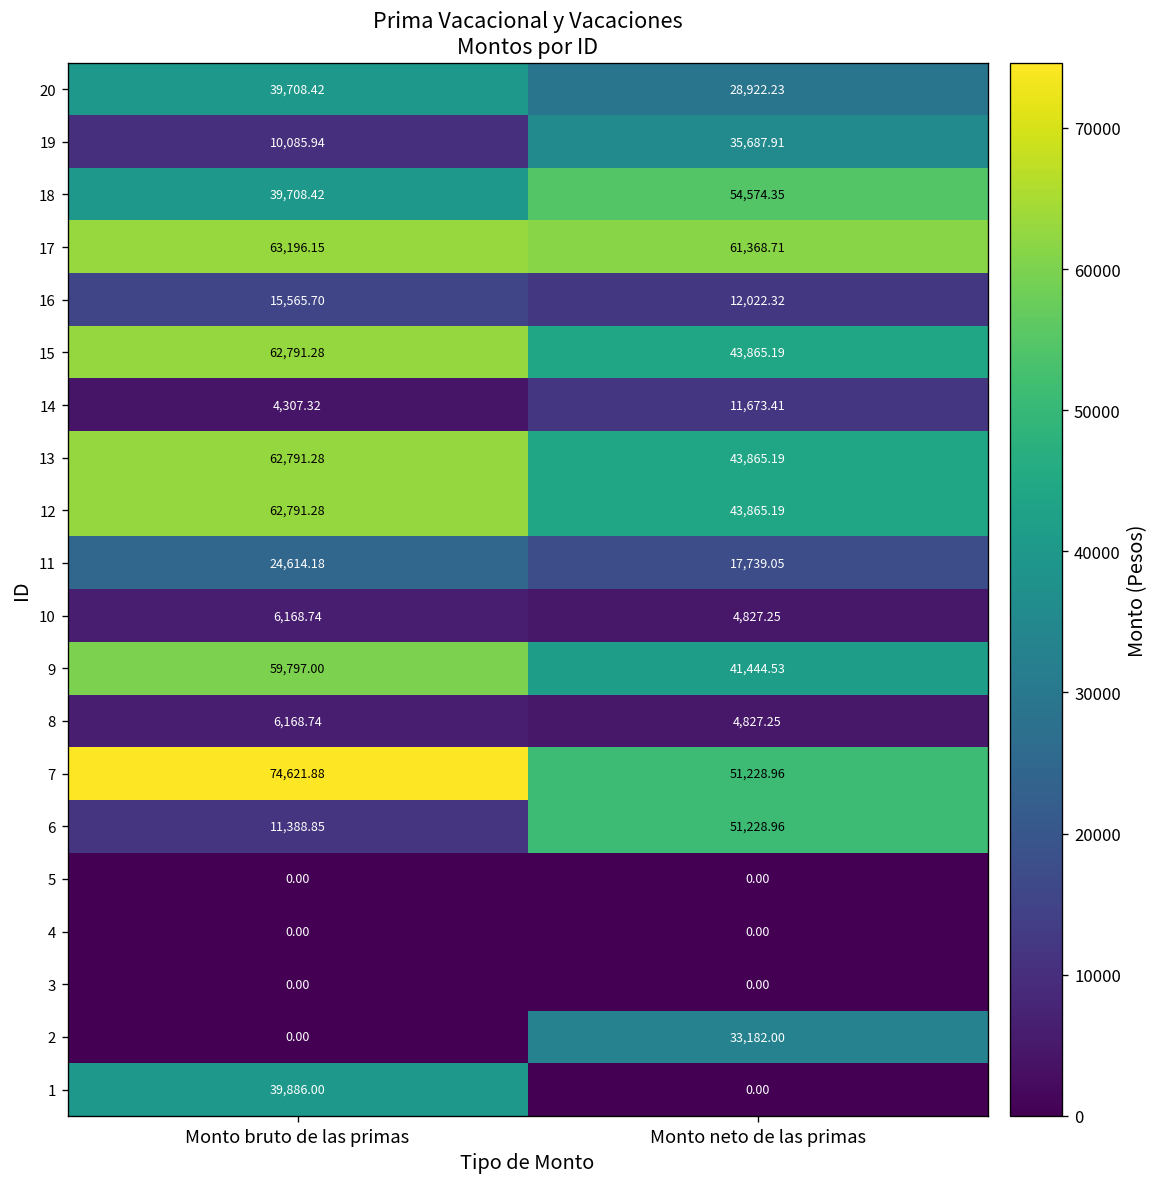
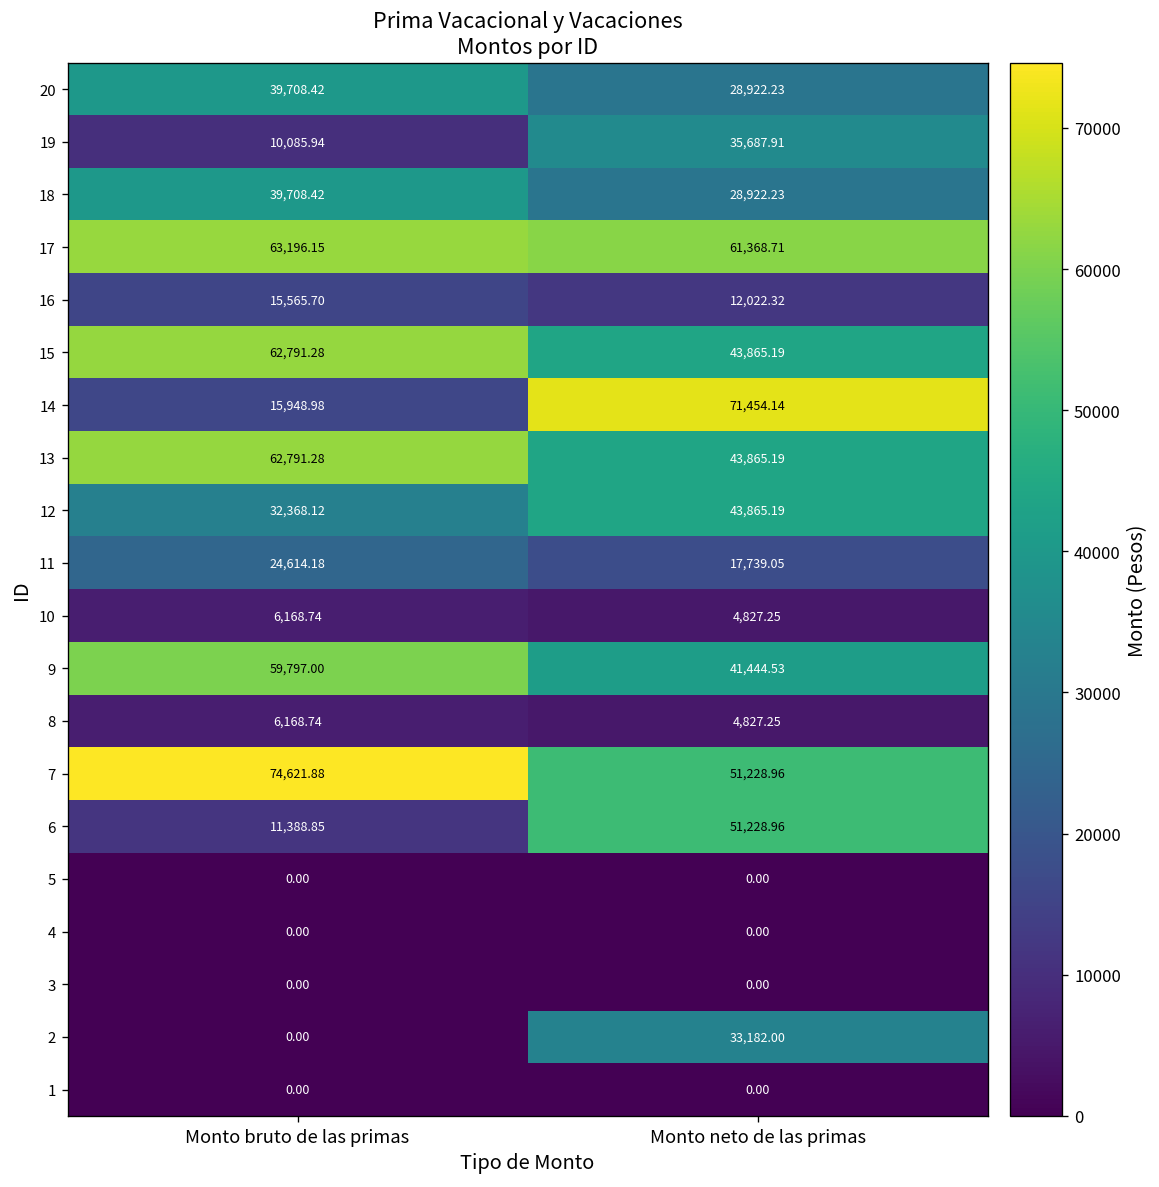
  {
    "20": {
      "Monto bruto de las primas": "39,708.42",
      "Monto neto de las primas": "28,922.23"
    },
    "19": {
      "Monto bruto de las primas": "10,085.94",
      "Monto neto de las primas": "35,687.91"
    },
    "18": {
      "Monto bruto de las primas": "39,708.42",
-     "Monto neto de las primas": "54,574.35"
+     "Monto neto de las primas": "28,922.23"
    },
    "17": {
      "Monto bruto de las primas": "63,196.15",
      "Monto neto de las primas": "61,368.71"
    },
    "16": {
      "Monto bruto de las primas": "15,565.70",
      "Monto neto de las primas": "12,022.32"
    },
    "15": {
      "Monto bruto de las primas": "62,791.28",
      "Monto neto de las primas": "43,865.19"
    },
    "14": {
-     "Monto bruto de las primas": "4,307.32",
-     "Monto neto de las primas": "11,673.41"
+     "Monto bruto de las primas": "15,948.98",
+     "Monto neto de las primas": "71,454.14"
    },
    "13": {
      "Monto bruto de las primas": "62,791.28",
      "Monto neto de las primas": "43,865.19"
    },
    "12": {
-     "Monto bruto de las primas": "62,791.28",
+     "Monto bruto de las primas": "32,368.12",
      "Monto neto de las primas": "43,865.19"
    },
    "11": {
      "Monto bruto de las primas": "24,614.18",
      "Monto neto de las primas": "17,739.05"
    },
    "10": {
      "Monto bruto de las primas": "6,168.74",
      "Monto neto de las primas": "4,827.25"
    },
    "9": {
      "Monto bruto de las primas": "59,797.00",
      "Monto neto de las primas": "41,444.53"
    },
    "8": {
      "Monto bruto de las primas": "6,168.74",
      "Monto neto de las primas": "4,827.25"
    },
    "7": {
      "Monto bruto de las primas": "74,621.88",
      "Monto neto de las primas": "51,228.96"
    },
    "6": {
      "Monto bruto de las primas": "11,388.85",
      "Monto neto de las primas": "51,228.96"
    },
    "5": {
      "Monto bruto de las primas": "0.00",
      "Monto neto de las primas": "0.00"
    },
    "4": {
      "Monto bruto de las primas": "0.00",
      "Monto neto de las primas": "0.00"
    },
    "3": {
      "Monto bruto de las primas": "0.00",
      "Monto neto de las primas": "0.00"
    },
    "2": {
      "Monto bruto de las primas": "0.00",
      "Monto neto de las primas": "33,182.00"
    },
    "1": {
-     "Monto bruto de las primas": "39,886.00",
+     "Monto bruto de las primas": "0.00",
      "Monto neto de las primas": "0.00"
    }
  }
